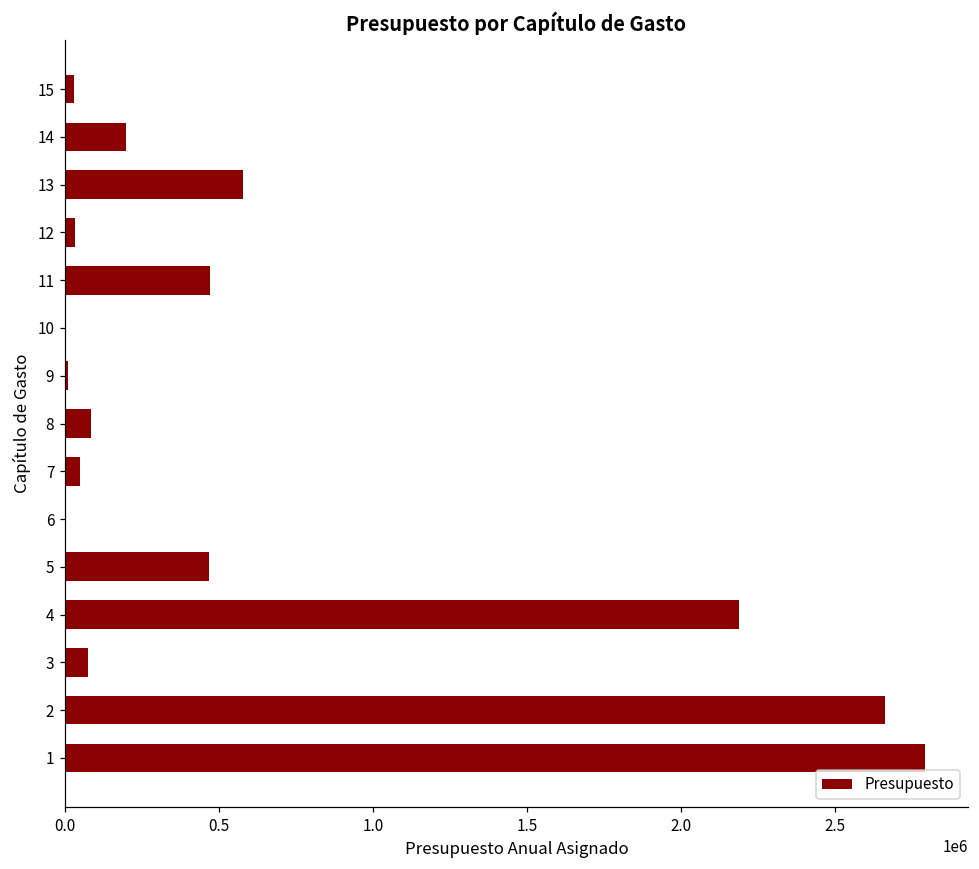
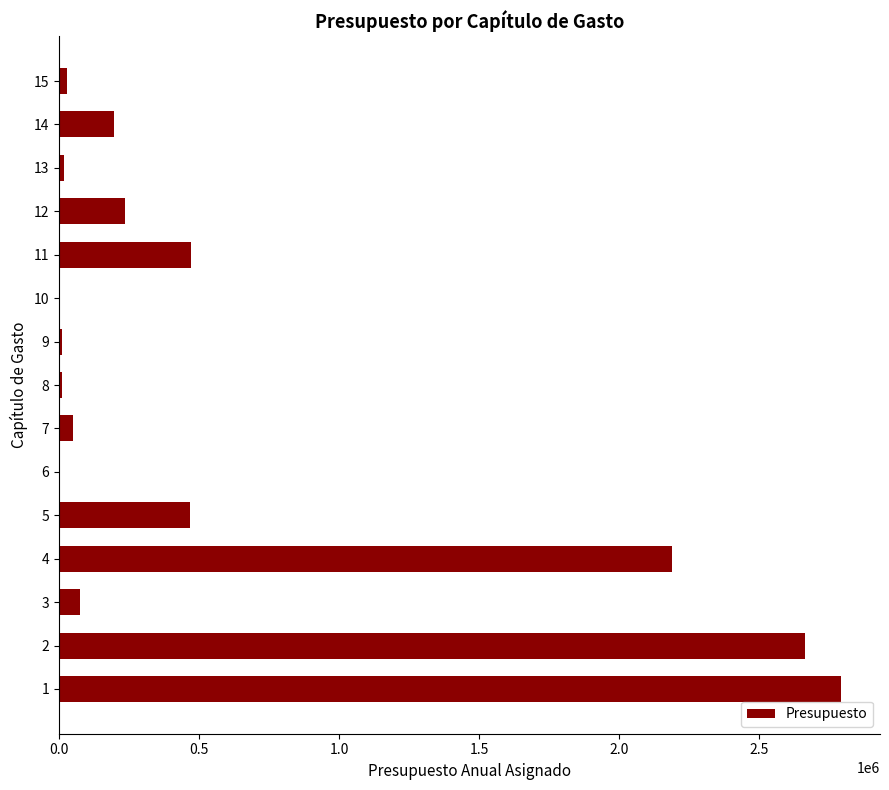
  {
    "15": 30000,
    "14": 200000,
-   "13": 580000,
-   "12": 30000,
+   "13": 20000,
+   "12": 240000,
    "11": 470000,
    "9": 10000,
-   "8": 80000,
+   "8": 10000,
    "7": 50000,
    "5": 470000,
    "4": 2190000,
    "3": 70000,
    "2": 2660000,
    "1": 2790000
  }
